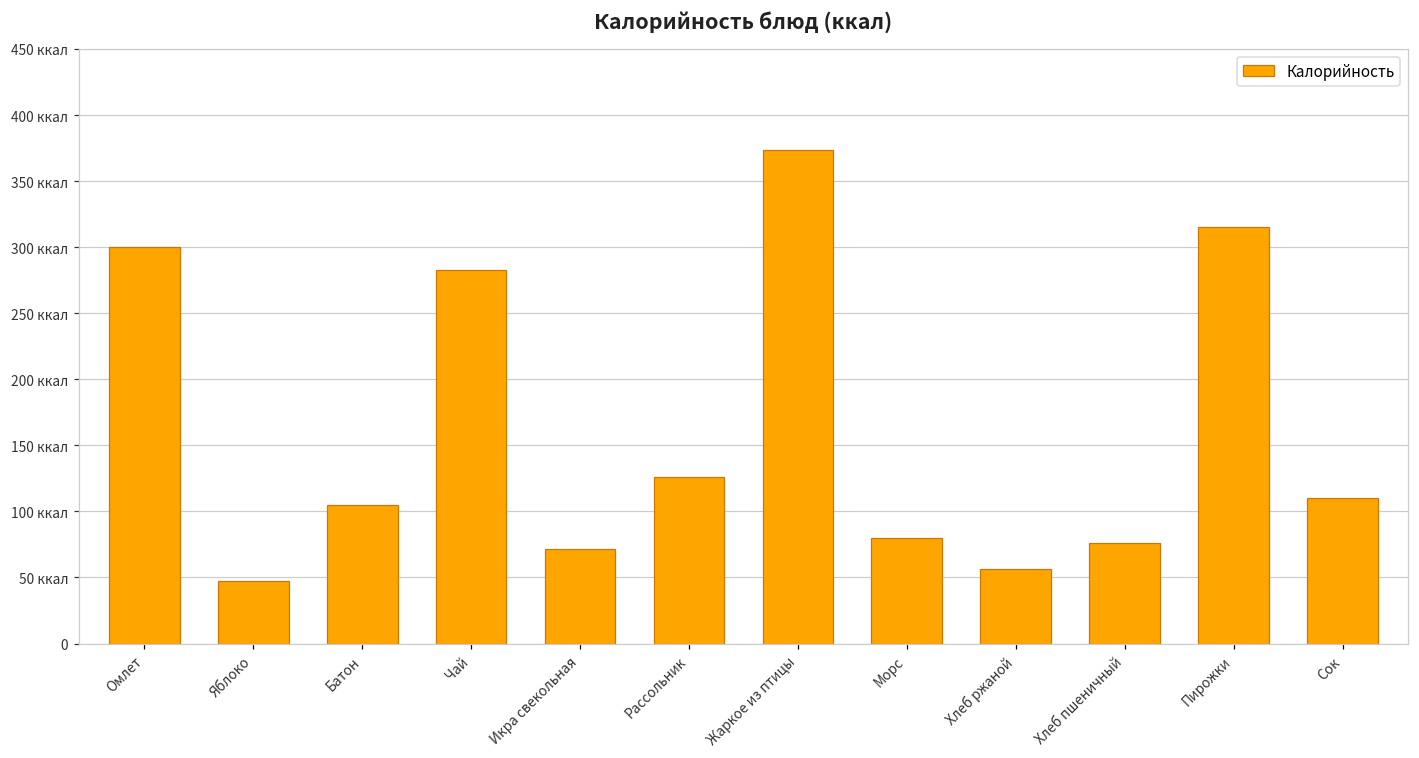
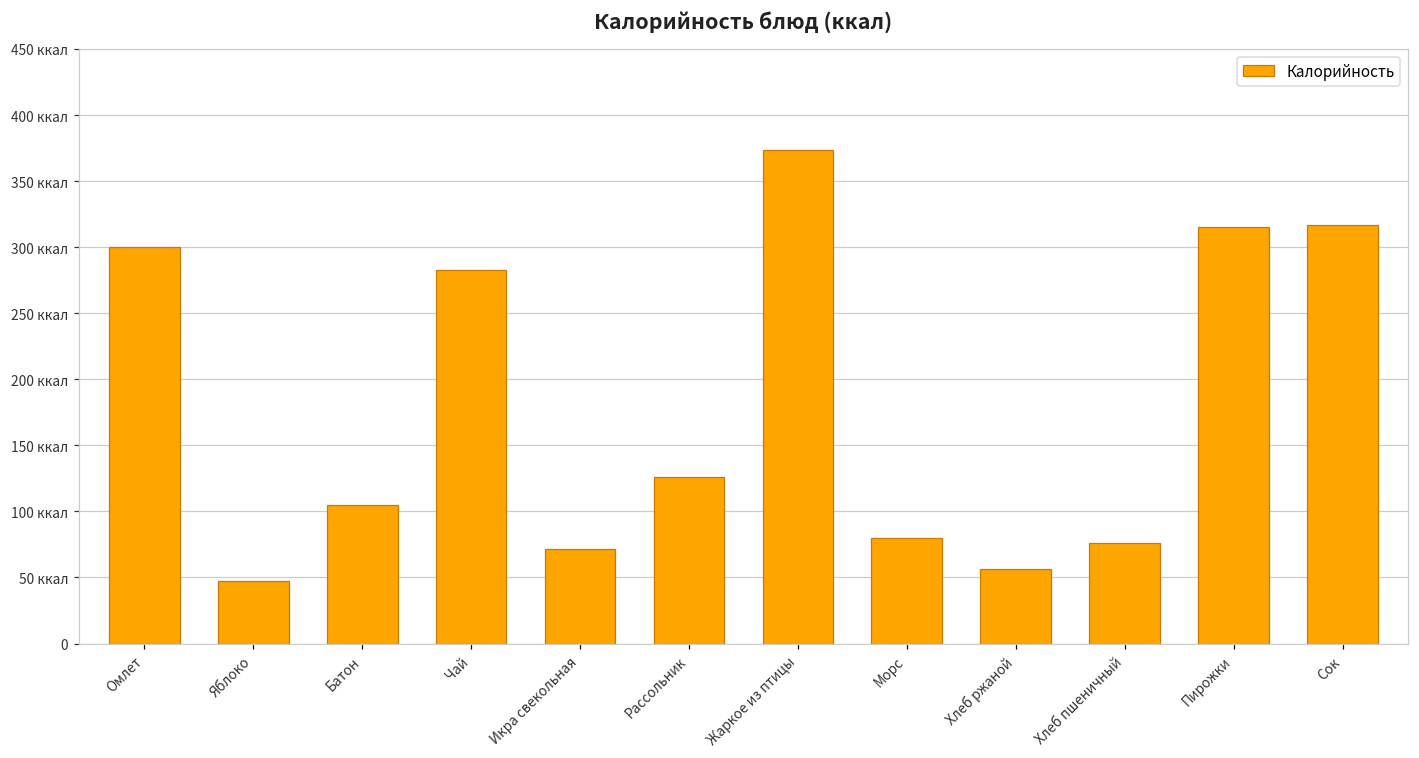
  {
    "Омлет": "300 ккал",
    "Яблоко": "47 ккал",
    "Батон": "105 ккал",
    "Чай": "283 ккал",
    "Икра свекольная": "72 ккал",
    "Рассольник": "126 ккал",
    "Жаркое из птицы": "374 ккал",
    "Морс": "80 ккал",
    "Хлеб ржаной": "56 ккал",
    "Хлеб пшеничный": "76 ккал",
    "Пирожки": "315 ккал",
-   "Сок": "110 ккал"
+   "Сок": "317 ккал"
  }
